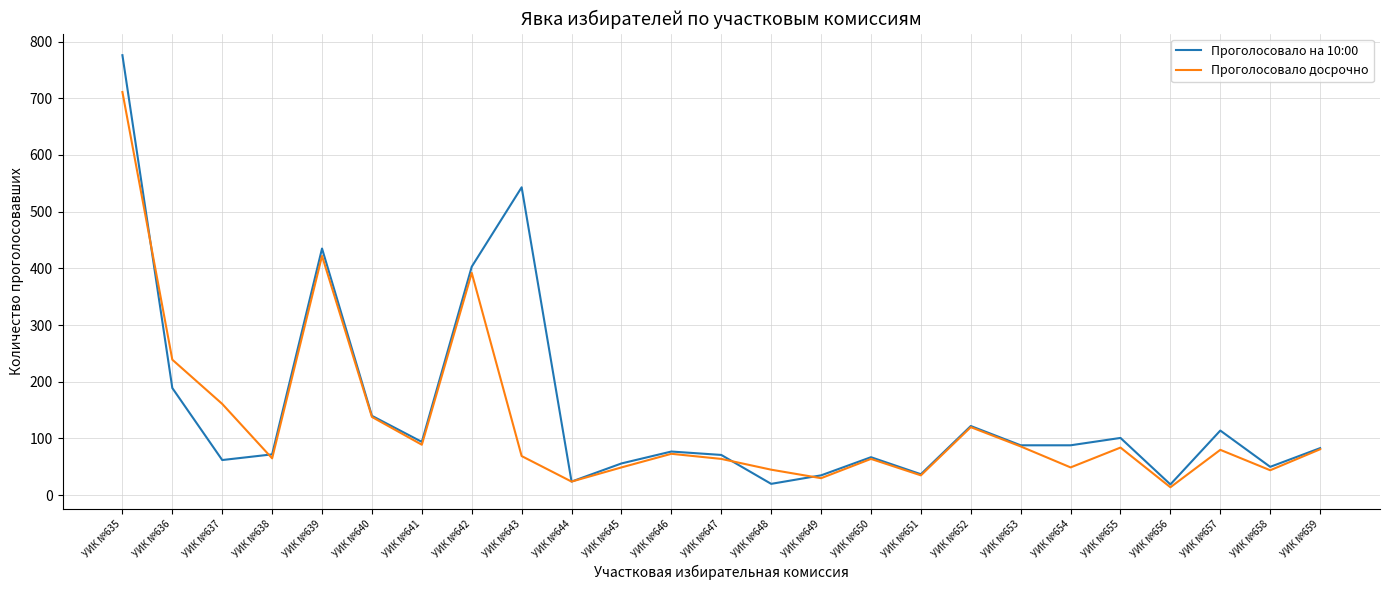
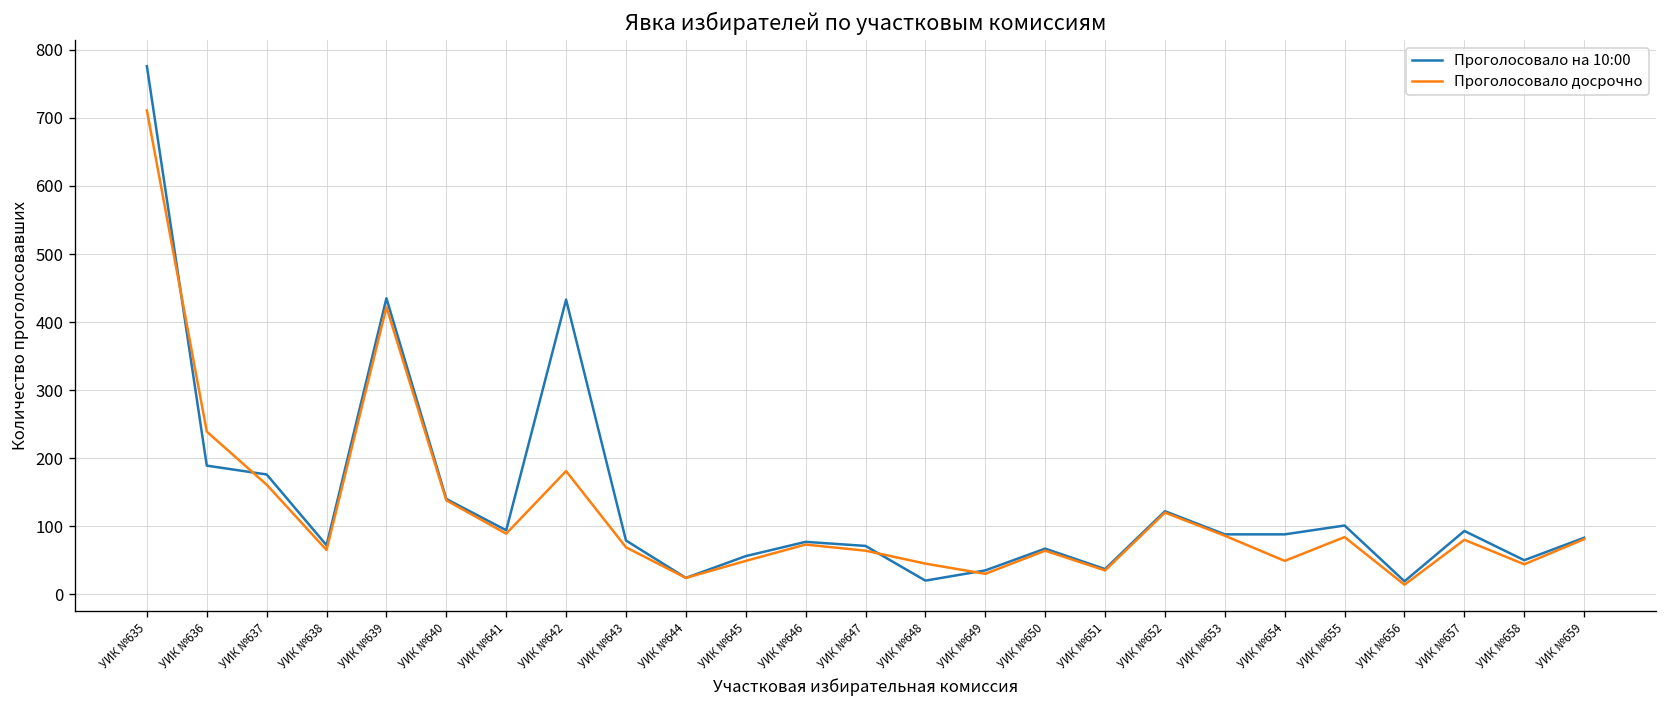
  {
    "Проголосовало на 10:00": {
      "УИК №635": 780,
      "УИК №636": 190,
-     "УИК №637": 60,
+     "УИК №637": 180,
      "УИК №638": 70,
      "УИК №639": 440,
      "УИК №641": 90,
-     "УИК №642": 400,
-     "УИК №643": 540,
+     "УИК №642": 430,
+     "УИК №643": 80,
      "УИК №645": 60,
      "УИК №647": 70,
      "УИК №648": 20,
      "УИК №649": 40,
      "УИК №654": 90,
      "УИК №655": 100,
      "УИК №656": 20,
-     "УИК №657": 110,
+     "УИК №657": 90,
      "УИК №658": 50
    },
    "Проголосовало досрочно": {
      "УИК №635": 710,
      "УИК №636": 240,
      "УИК №637": 160,
      "УИК №638": 70,
      "УИК №639": 420,
      "УИК №641": 90,
-     "УИК №642": 390,
+     "УИК №642": 180,
      "УИК №643": 70,
      "УИК №645": 50,
      "УИК №647": 60,
      "УИК №648": 50,
      "УИК №649": 30,
      "УИК №654": 50,
      "УИК №655": 80,
      "УИК №656": 10,
      "УИК №657": 80,
      "УИК №658": 40
    }
  }
